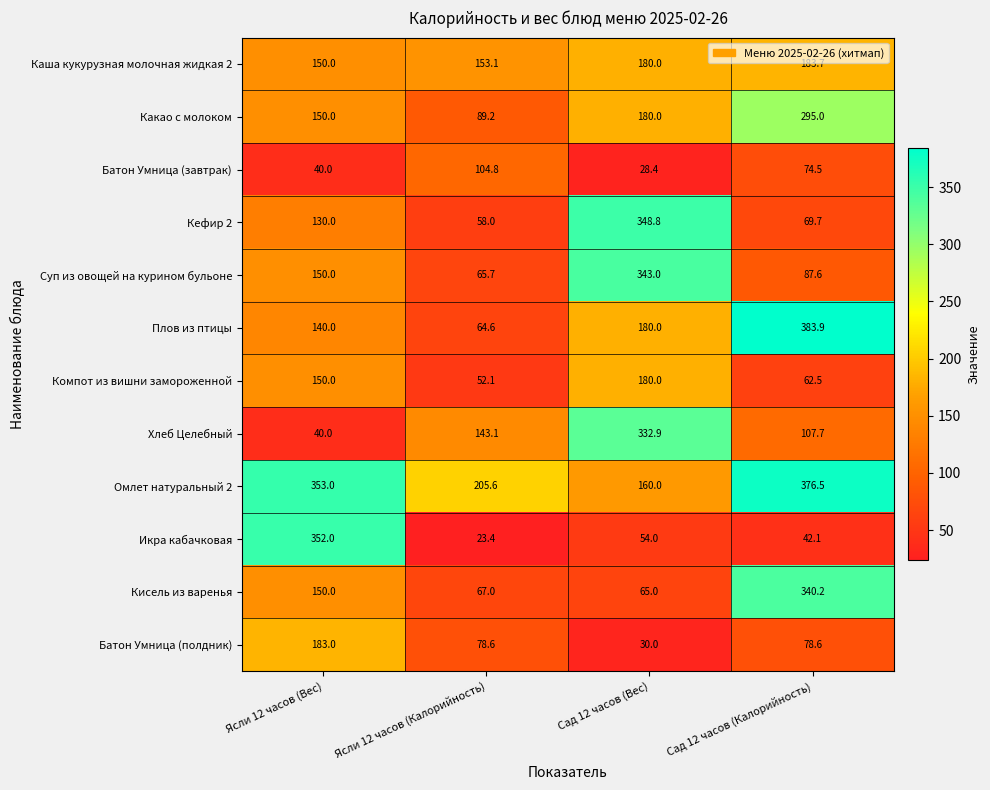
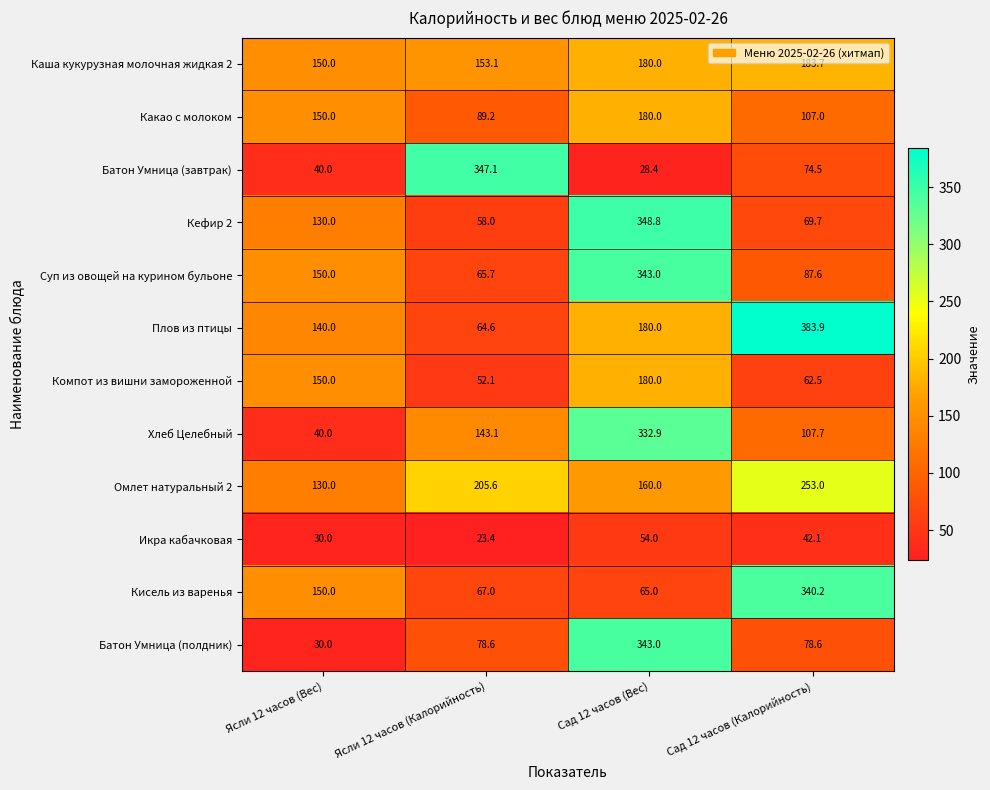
  {
    "Каша кукурузная молочная жидкая 2": {
      "Ясли 12 часов (Вес)": 150.0,
      "Ясли 12 часов (Калорийность)": 153.1,
      "Сад 12 часов (Вес)": 180.0
    },
    "Какао с молоком": {
      "Ясли 12 часов (Вес)": 150.0,
      "Ясли 12 часов (Калорийность)": 89.2,
      "Сад 12 часов (Вес)": 180.0,
-     "Сад 12 часов (Калорийность)": 295.0
+     "Сад 12 часов (Калорийность)": 107.0
    },
    "Батон Умница (завтрак)": {
      "Ясли 12 часов (Вес)": 40.0,
-     "Ясли 12 часов (Калорийность)": 104.8,
+     "Ясли 12 часов (Калорийность)": 347.1,
      "Сад 12 часов (Вес)": 28.4,
      "Сад 12 часов (Калорийность)": 74.5
    },
    "Кефир 2": {
      "Ясли 12 часов (Вес)": 130.0,
      "Ясли 12 часов (Калорийность)": 58.0,
      "Сад 12 часов (Вес)": 348.8,
      "Сад 12 часов (Калорийность)": 69.7
    },
    "Суп из овощей на курином бульоне": {
      "Ясли 12 часов (Вес)": 150.0,
      "Ясли 12 часов (Калорийность)": 65.7,
      "Сад 12 часов (Вес)": 343.0,
      "Сад 12 часов (Калорийность)": 87.6
    },
    "Плов из птицы": {
      "Ясли 12 часов (Вес)": 140.0,
      "Ясли 12 часов (Калорийность)": 64.6,
      "Сад 12 часов (Вес)": 180.0,
      "Сад 12 часов (Калорийность)": 383.9
    },
    "Компот из вишни замороженной": {
      "Ясли 12 часов (Вес)": 150.0,
      "Ясли 12 часов (Калорийность)": 52.1,
      "Сад 12 часов (Вес)": 180.0,
      "Сад 12 часов (Калорийность)": 62.5
    },
    "Хлеб Целебный": {
      "Ясли 12 часов (Вес)": 40.0,
      "Ясли 12 часов (Калорийность)": 143.1,
      "Сад 12 часов (Вес)": 332.9,
      "Сад 12 часов (Калорийность)": 107.7
    },
    "Омлет натуральный 2": {
-     "Ясли 12 часов (Вес)": 353.0,
+     "Ясли 12 часов (Вес)": 130.0,
      "Ясли 12 часов (Калорийность)": 205.6,
      "Сад 12 часов (Вес)": 160.0,
-     "Сад 12 часов (Калорийность)": 376.5
+     "Сад 12 часов (Калорийность)": 253.0
    },
    "Икра кабачковая": {
-     "Ясли 12 часов (Вес)": 352.0,
+     "Ясли 12 часов (Вес)": 30.0,
      "Ясли 12 часов (Калорийность)": 23.4,
      "Сад 12 часов (Вес)": 54.0,
      "Сад 12 часов (Калорийность)": 42.1
    },
    "Кисель из варенья": {
      "Ясли 12 часов (Вес)": 150.0,
      "Ясли 12 часов (Калорийность)": 67.0,
      "Сад 12 часов (Вес)": 65.0,
      "Сад 12 часов (Калорийность)": 340.2
    },
    "Батон Умница (полдник)": {
-     "Ясли 12 часов (Вес)": 183.0,
+     "Ясли 12 часов (Вес)": 30.0,
      "Ясли 12 часов (Калорийность)": 78.6,
-     "Сад 12 часов (Вес)": 30.0,
+     "Сад 12 часов (Вес)": 343.0,
      "Сад 12 часов (Калорийность)": 78.6
    }
  }
